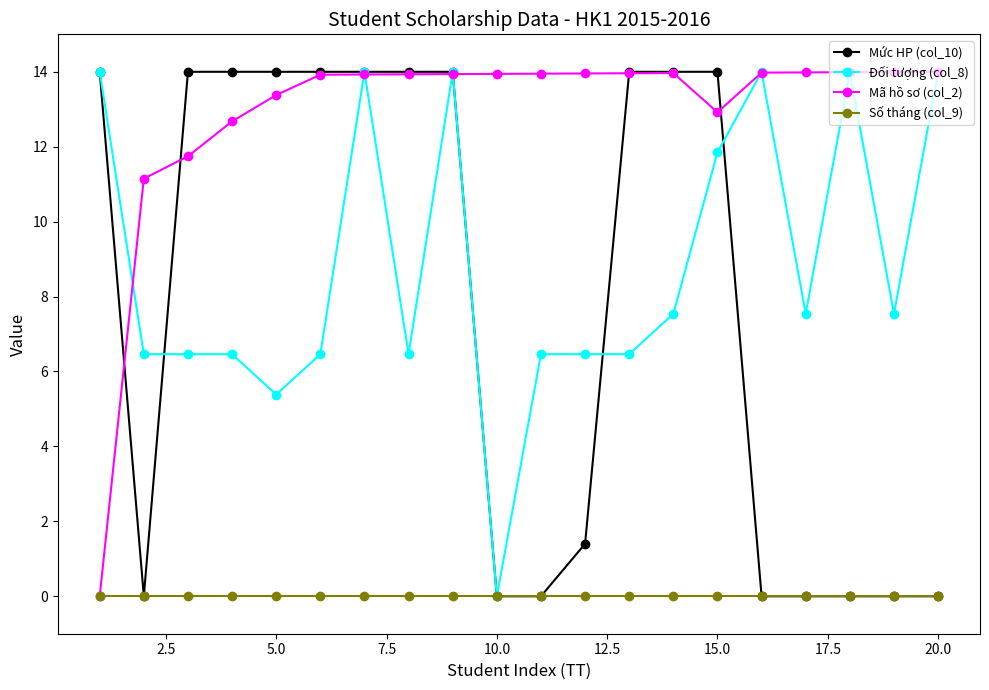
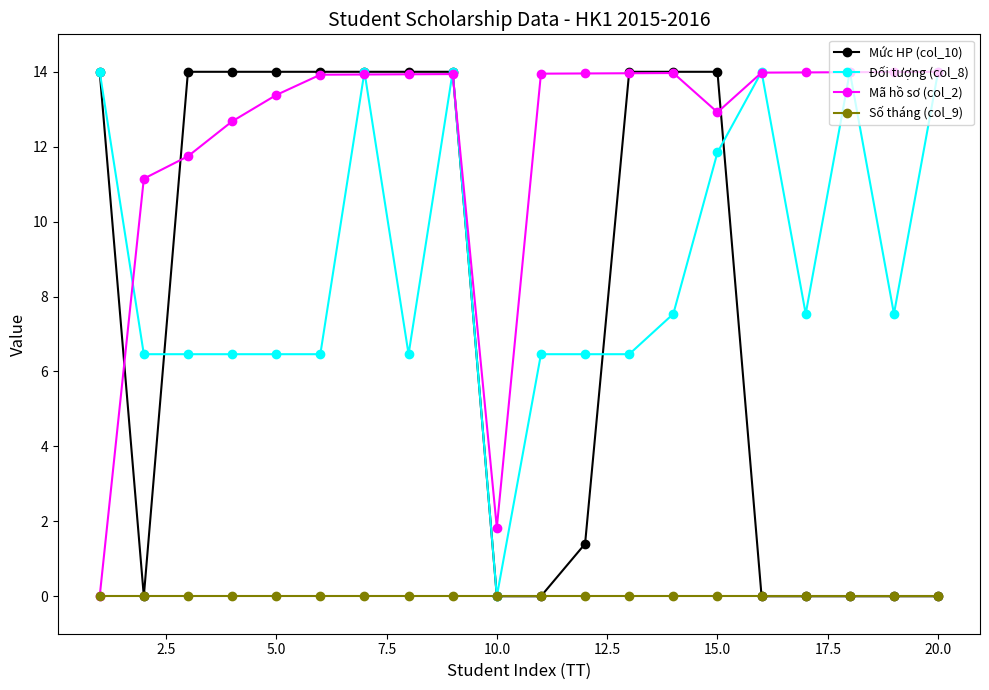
  {
    "Mức HP (col_10)": {
      "5.0": 14.0,
      "15.0": 14.0
    },
    "Đối tượng (col_8)": {
-     "5.0": 5.4,
+     "5.0": 6.5,
      "15.0": 11.8
    },
    "Mã hồ sơ (col_2)": {
      "5.0": 13.4,
-     "10.0": 13.9,
+     "10.0": 1.8,
      "15.0": 12.9
    },
    "Số tháng (col_9)": {
      "5.0": 0.0,
      "15.0": 0.0
    }
  }
